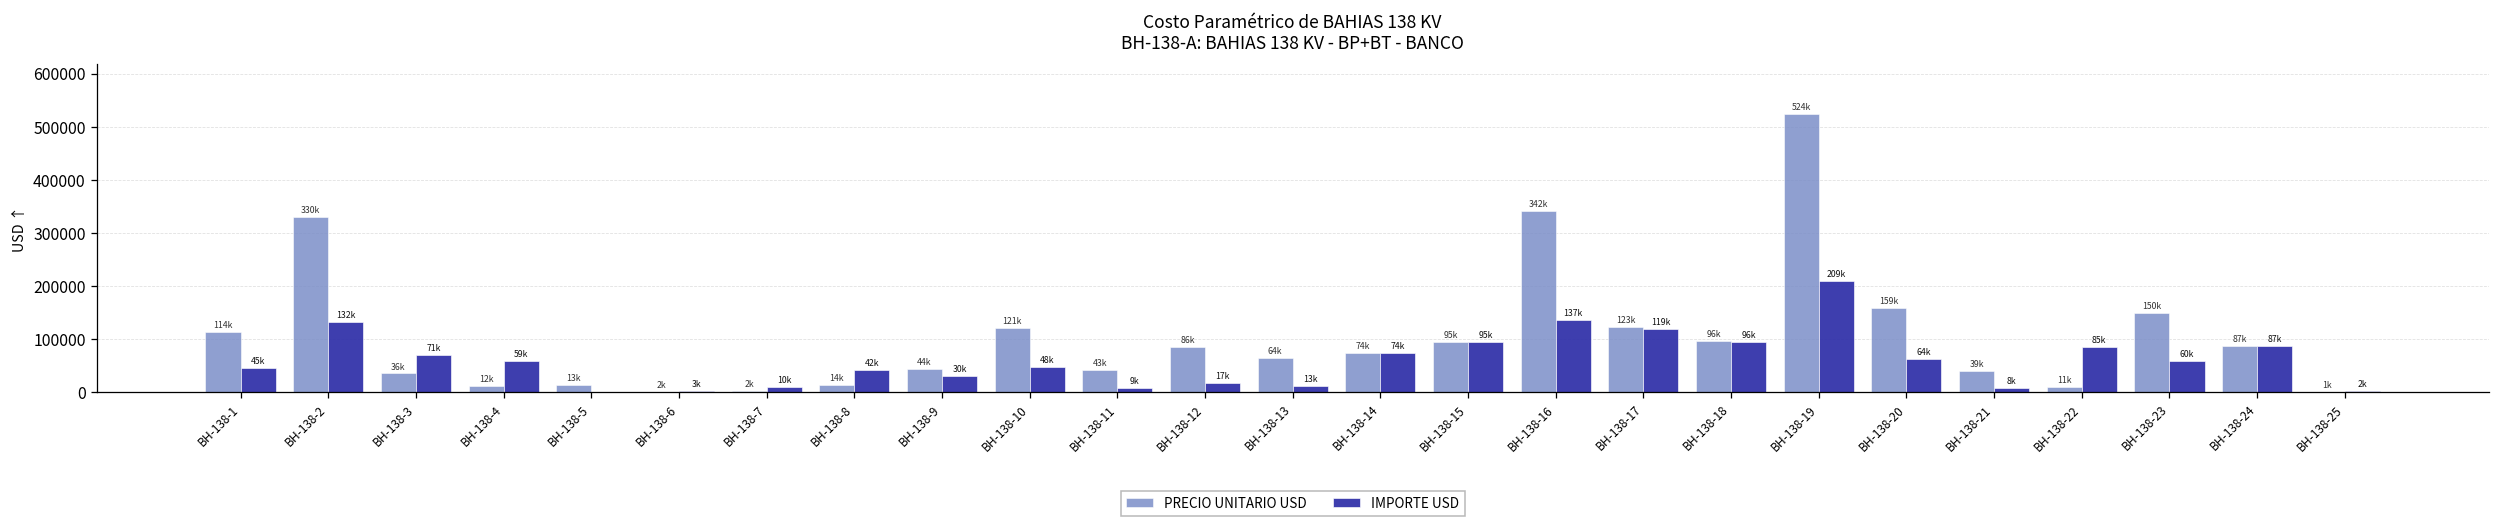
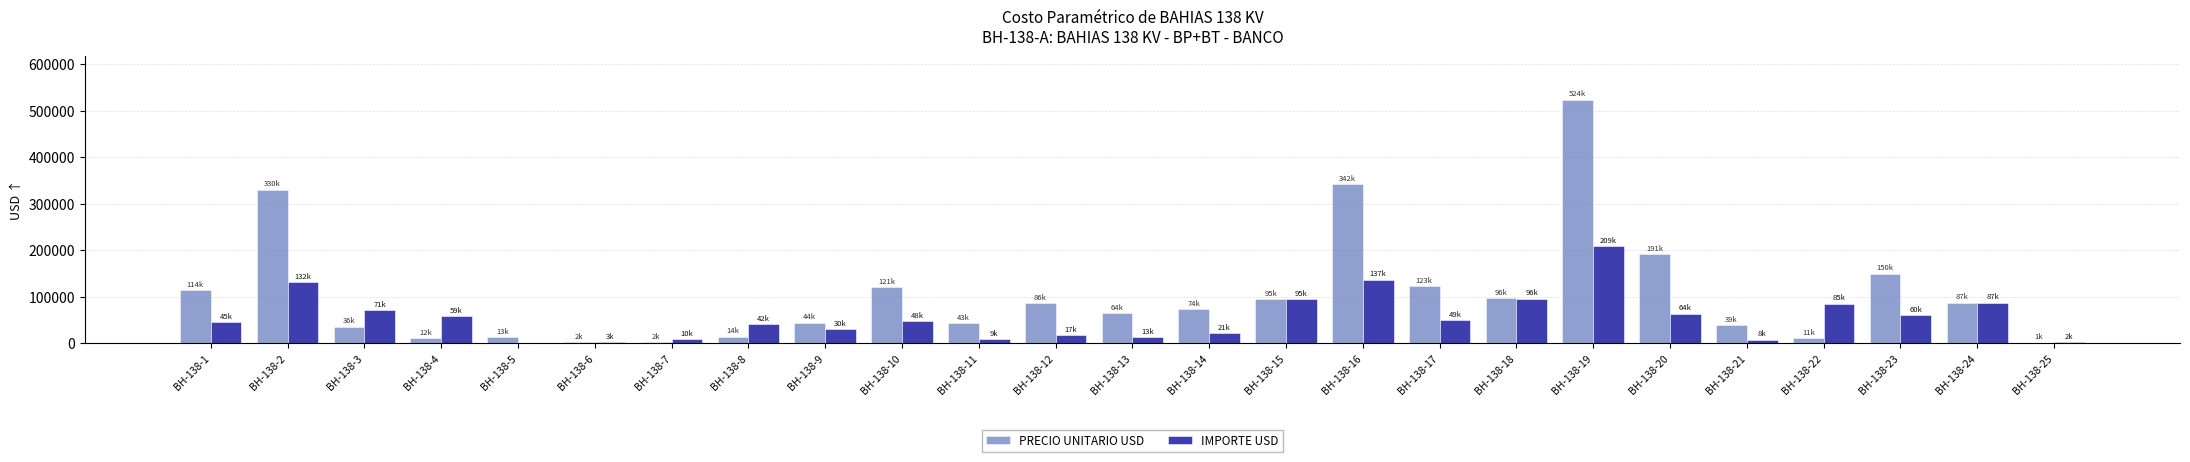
  {
    "PRECIO UNITARIO USD": {
      "BH-138-1": "114k",
      "BH-138-2": "330k",
      "BH-138-3": "36k",
      "BH-138-4": "12k",
      "BH-138-5": "13k",
      "BH-138-6": "2k",
      "BH-138-7": "2k",
      "BH-138-8": "14k",
      "BH-138-9": "44k",
      "BH-138-10": "121k",
      "BH-138-11": "43k",
      "BH-138-12": "86k",
      "BH-138-13": "64k",
      "BH-138-14": "74k",
      "BH-138-15": "95k",
      "BH-138-16": "342k",
      "BH-138-17": "123k",
      "BH-138-18": "96k",
      "BH-138-19": "524k",
-     "BH-138-20": "159k",
+     "BH-138-20": "191k",
      "BH-138-21": "39k",
      "BH-138-22": "11k",
      "BH-138-23": "150k",
      "BH-138-24": "87k",
      "BH-138-25": "1k"
    },
    "IMPORTE USD": {
      "BH-138-1": "45k",
      "BH-138-2": "132k",
      "BH-138-3": "71k",
      "BH-138-4": "59k",
      "BH-138-6": "3k",
      "BH-138-7": "10k",
      "BH-138-8": "42k",
      "BH-138-9": "30k",
      "BH-138-10": "48k",
      "BH-138-11": "9k",
      "BH-138-12": "17k",
      "BH-138-13": "13k",
-     "BH-138-14": "74k",
+     "BH-138-14": "21k",
      "BH-138-15": "95k",
      "BH-138-16": "137k",
-     "BH-138-17": "119k",
+     "BH-138-17": "49k",
      "BH-138-18": "96k",
      "BH-138-19": "209k",
      "BH-138-20": "64k",
      "BH-138-21": "8k",
      "BH-138-22": "85k",
      "BH-138-23": "60k",
      "BH-138-24": "87k",
      "BH-138-25": "2k"
    }
  }
